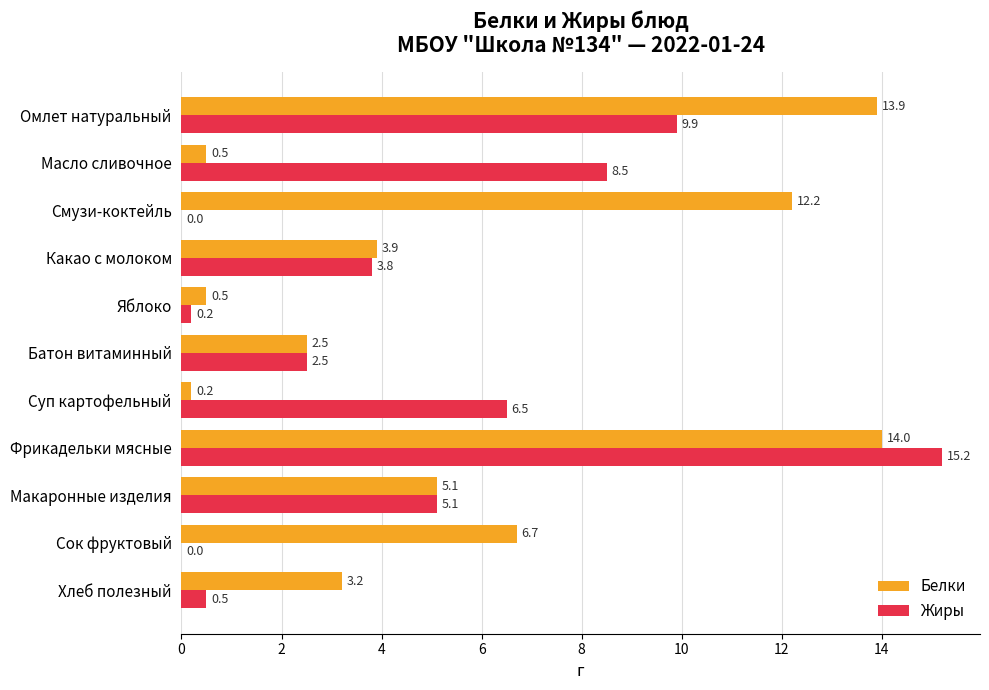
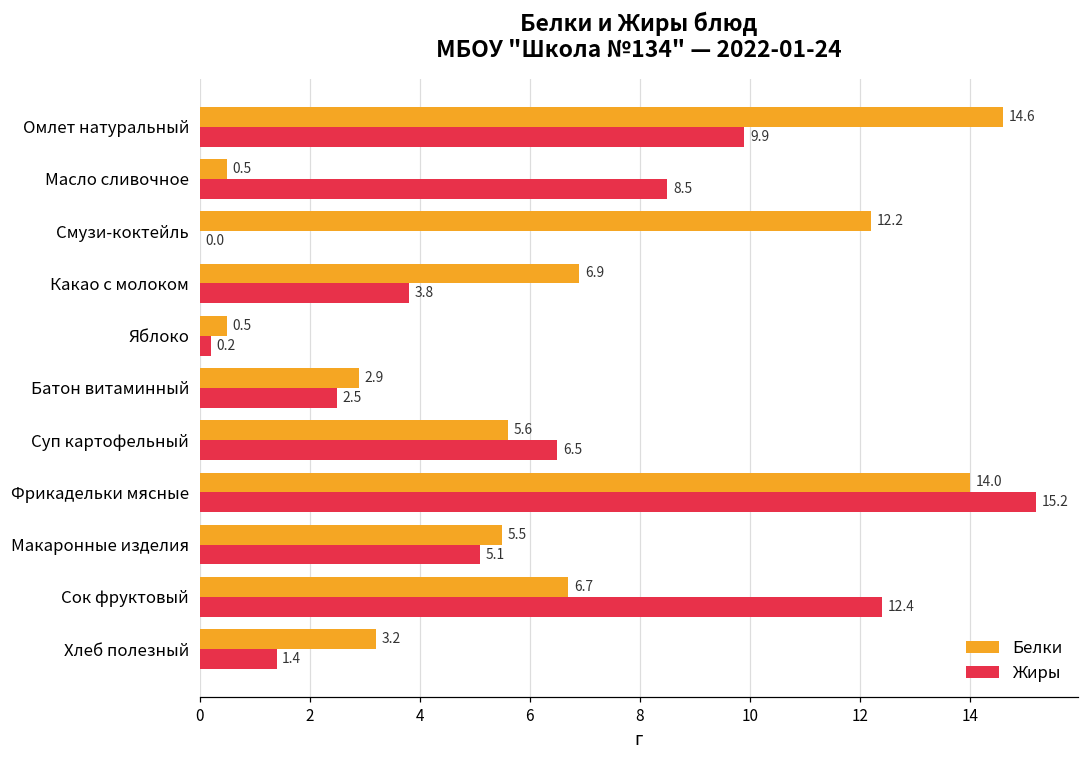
  {
    "Белки": {
-     "Омлет натуральный": 13.9,
+     "Омлет натуральный": 14.6,
      "Масло сливочное": 0.5,
      "Смузи-коктейль": 12.2,
-     "Какао с молоком": 3.9,
+     "Какао с молоком": 6.9,
      "Яблоко": 0.5,
-     "Батон витаминный": 2.5,
-     "Суп картофельный": 0.2,
+     "Батон витаминный": 2.9,
+     "Суп картофельный": 5.6,
      "Фрикадельки мясные": 14.0,
-     "Макаронные изделия": 5.1,
+     "Макаронные изделия": 5.5,
      "Сок фруктовый": 6.7,
      "Хлеб полезный": 3.2
    },
    "Жиры": {
      "Омлет натуральный": 9.9,
      "Масло сливочное": 8.5,
      "Смузи-коктейль": 0.0,
      "Какао с молоком": 3.8,
      "Яблоко": 0.2,
      "Батон витаминный": 2.5,
      "Суп картофельный": 6.5,
      "Фрикадельки мясные": 15.2,
      "Макаронные изделия": 5.1,
-     "Сок фруктовый": 0.0,
-     "Хлеб полезный": 0.5
+     "Сок фруктовый": 12.4,
+     "Хлеб полезный": 1.4
    }
  }
